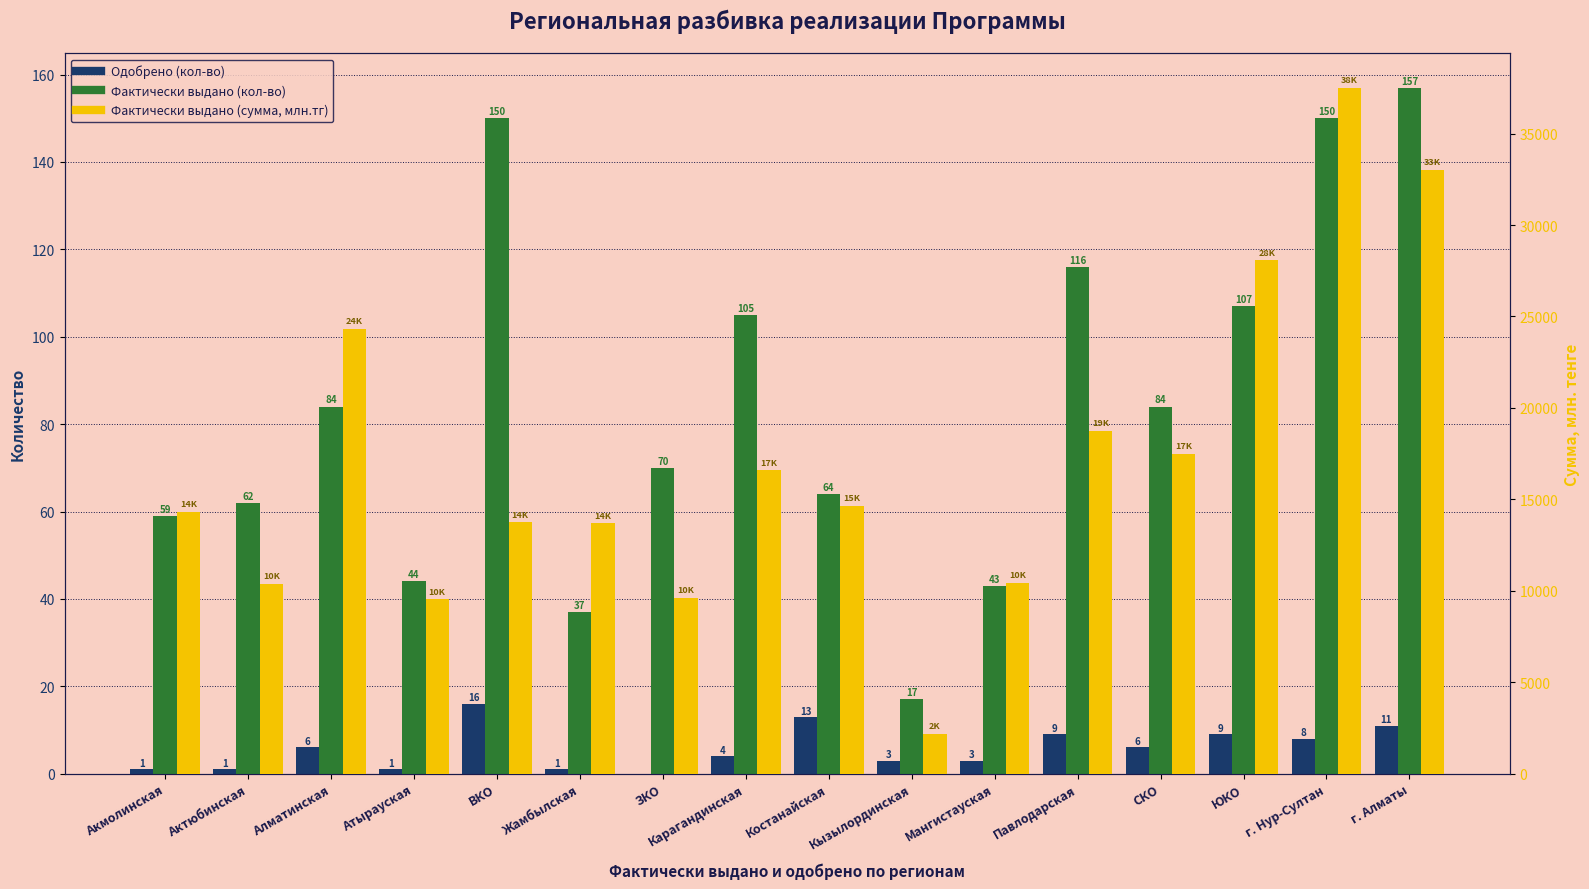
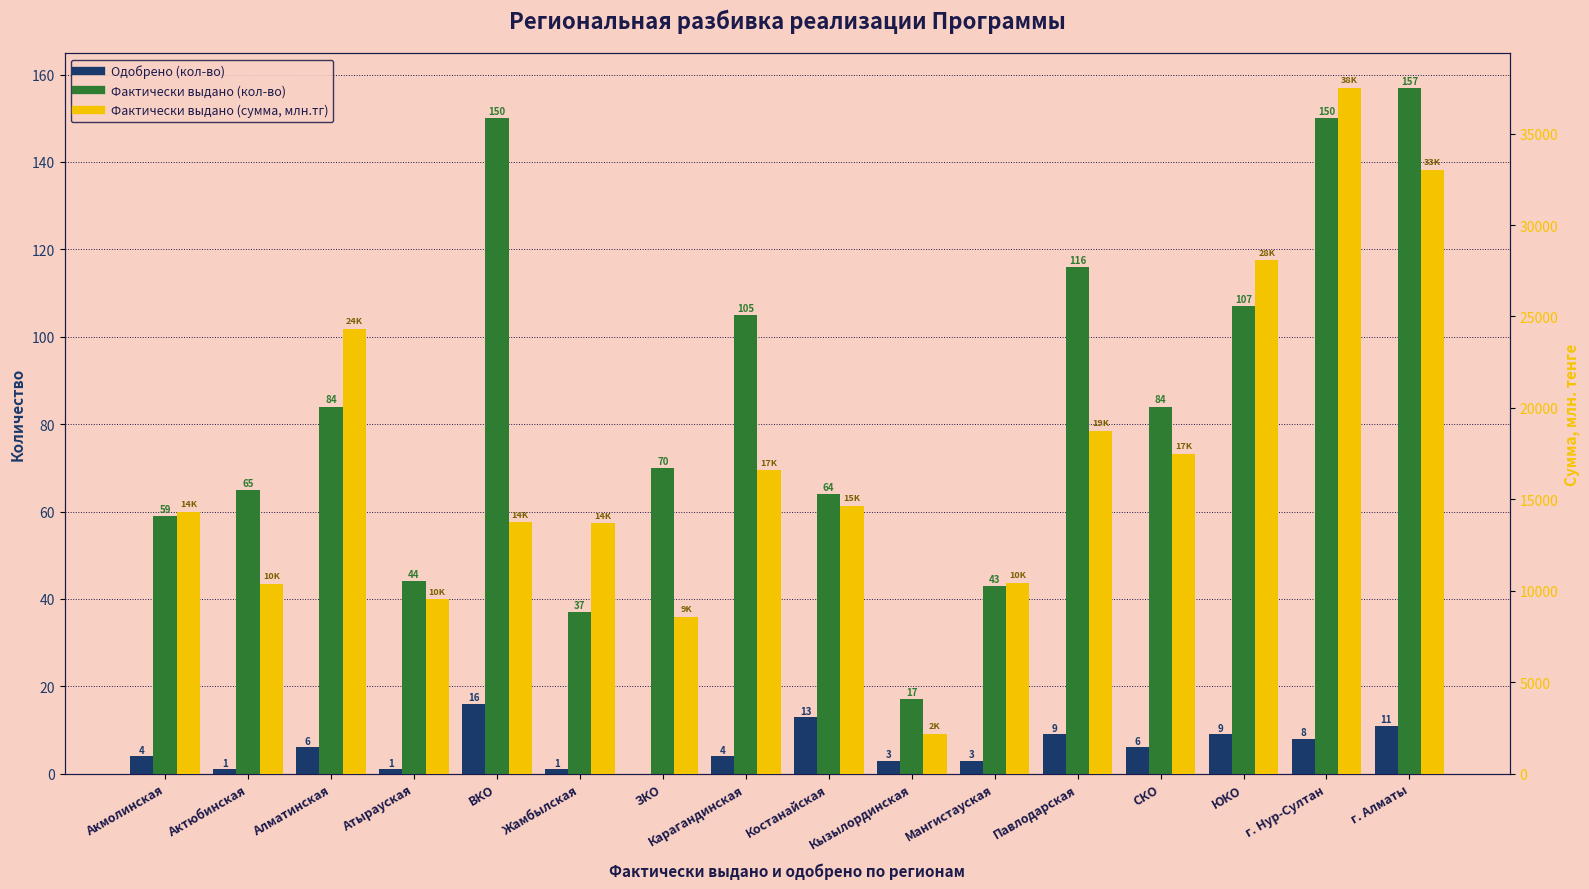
  {
    "Одобрено (кол-во)": {
-     "Акмолинская": "1",
+     "Акмолинская": "4",
      "Актюбинская": "1",
      "Алматинская": "6",
      "Атырауская": "1",
      "ВКО": "16",
      "Жамбылская": "1",
      "Карагандинская": "4",
      "Костанайская": "13",
      "Кызылординская": "3",
      "Мангистауская": "3",
      "Павлодарская": "9",
      "СКО": "6",
      "ЮКО": "9",
      "г. Нур-Султан": "8",
      "г. Алматы": "11"
    },
    "Фактически выдано (кол-во)": {
      "Акмолинская": "59",
-     "Актюбинская": "62",
+     "Актюбинская": "65",
      "Алматинская": "84",
      "Атырауская": "44",
      "ВКО": "150",
      "Жамбылская": "37",
      "ЗКО": "70",
      "Карагандинская": "105",
      "Костанайская": "64",
      "Кызылординская": "17",
      "Мангистауская": "43",
      "Павлодарская": "116",
      "СКО": "84",
      "ЮКО": "107",
      "г. Нур-Султан": "150",
      "г. Алматы": "157"
    },
    "Фактически выдано (сумма, млн.тг)": {
      "Акмолинская": "14K",
      "Актюбинская": "10K",
      "Алматинская": "24K",
      "Атырауская": "10K",
      "ВКО": "14K",
      "Жамбылская": "14K",
-     "ЗКО": "10K",
+     "ЗКО": "9K",
      "Карагандинская": "17K",
      "Костанайская": "15K",
      "Кызылординская": "2K",
      "Мангистауская": "10K",
      "Павлодарская": "19K",
      "СКО": "17K",
      "ЮКО": "28K",
      "г. Нур-Султан": "38K",
      "г. Алматы": "33K"
    }
  }
